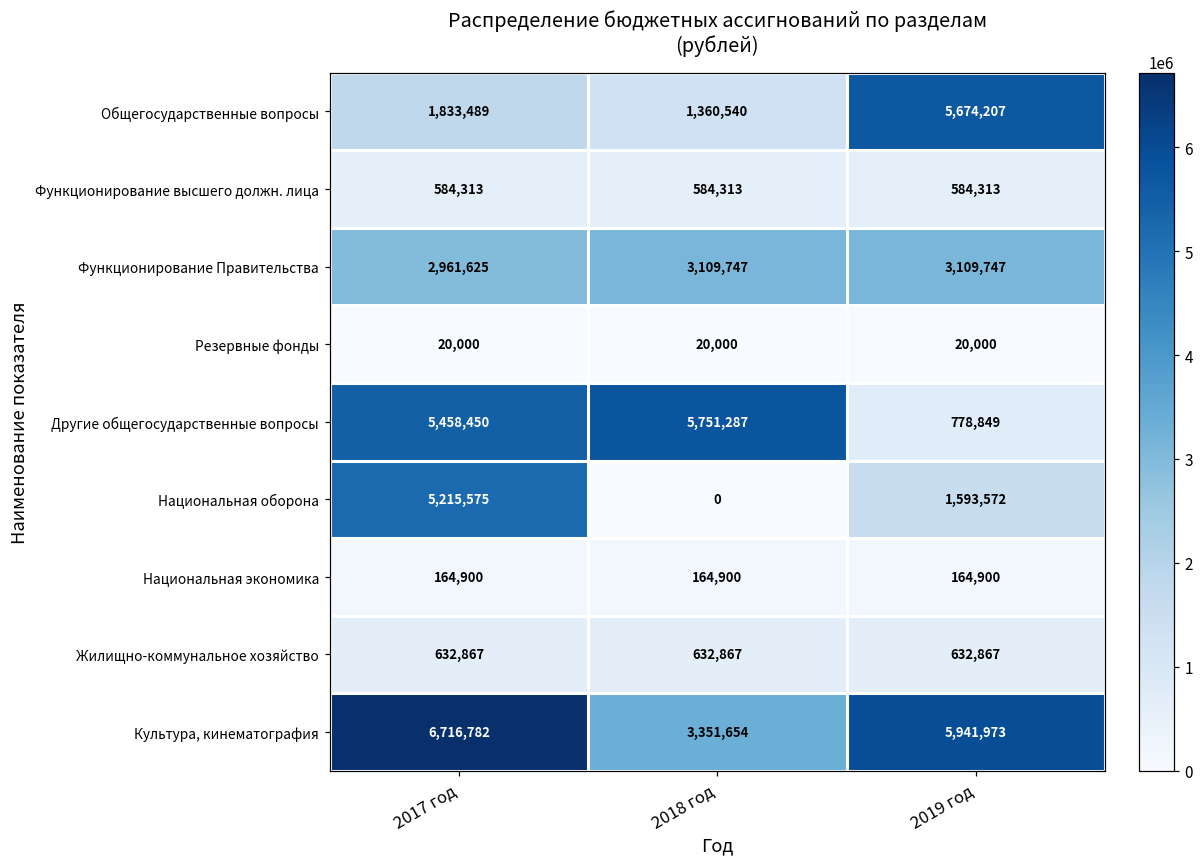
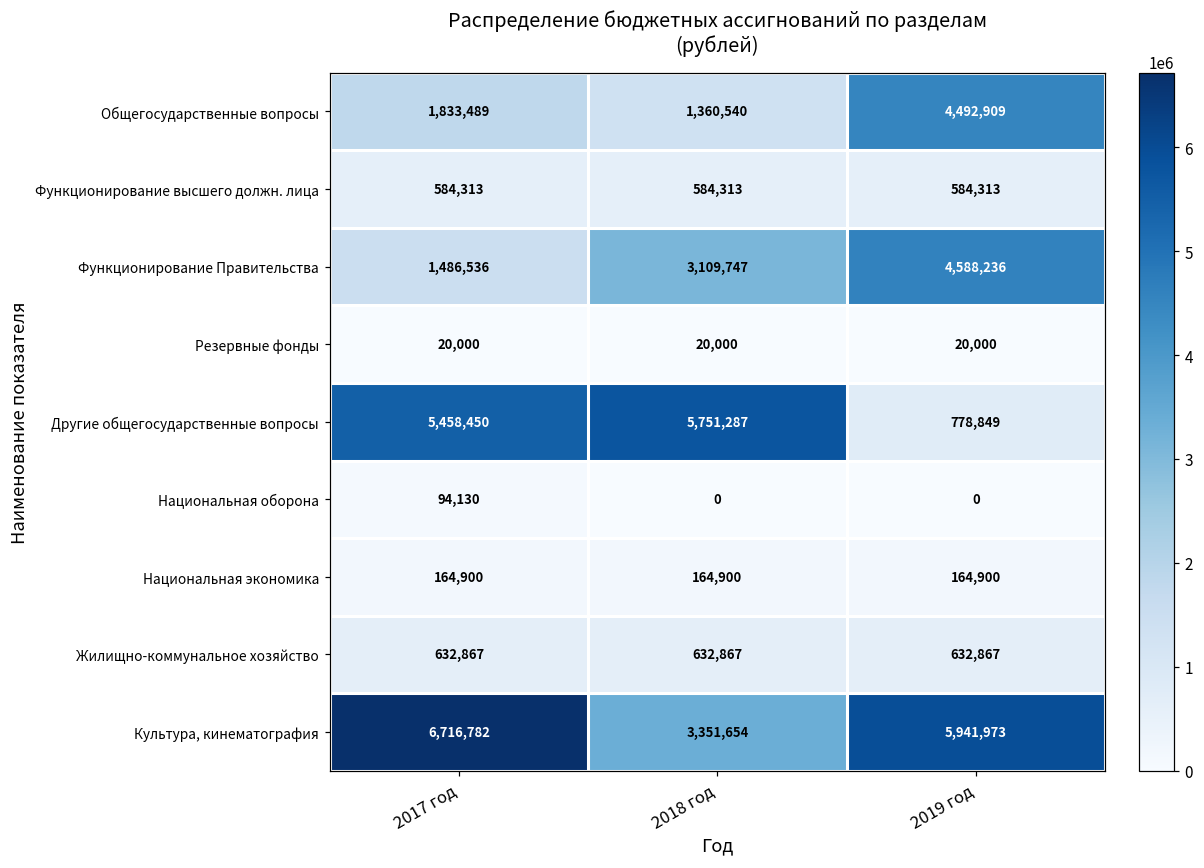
  {
    "Общегосударственные вопросы": {
      "2017 год": "1,833,489",
      "2018 год": "1,360,540",
-     "2019 год": "5,674,207"
+     "2019 год": "4,492,909"
    },
    "Функционирование высшего должн. лица": {
      "2017 год": "584,313",
      "2018 год": "584,313",
      "2019 год": "584,313"
    },
    "Функционирование Правительства": {
-     "2017 год": "2,961,625",
+     "2017 год": "1,486,536",
      "2018 год": "3,109,747",
-     "2019 год": "3,109,747"
+     "2019 год": "4,588,236"
    },
    "Резервные фонды": {
      "2017 год": "20,000",
      "2018 год": "20,000",
      "2019 год": "20,000"
    },
    "Другие общегосударственные вопросы": {
      "2017 год": "5,458,450",
      "2018 год": "5,751,287",
      "2019 год": "778,849"
    },
    "Национальная оборона": {
-     "2017 год": "5,215,575",
+     "2017 год": "94,130",
      "2018 год": "0",
-     "2019 год": "1,593,572"
+     "2019 год": "0"
    },
    "Национальная экономика": {
      "2017 год": "164,900",
      "2018 год": "164,900",
      "2019 год": "164,900"
    },
    "Жилищно-коммунальное хозяйство": {
      "2017 год": "632,867",
      "2018 год": "632,867",
      "2019 год": "632,867"
    },
    "Культура, кинематография": {
      "2017 год": "6,716,782",
      "2018 год": "3,351,654",
      "2019 год": "5,941,973"
    }
  }
